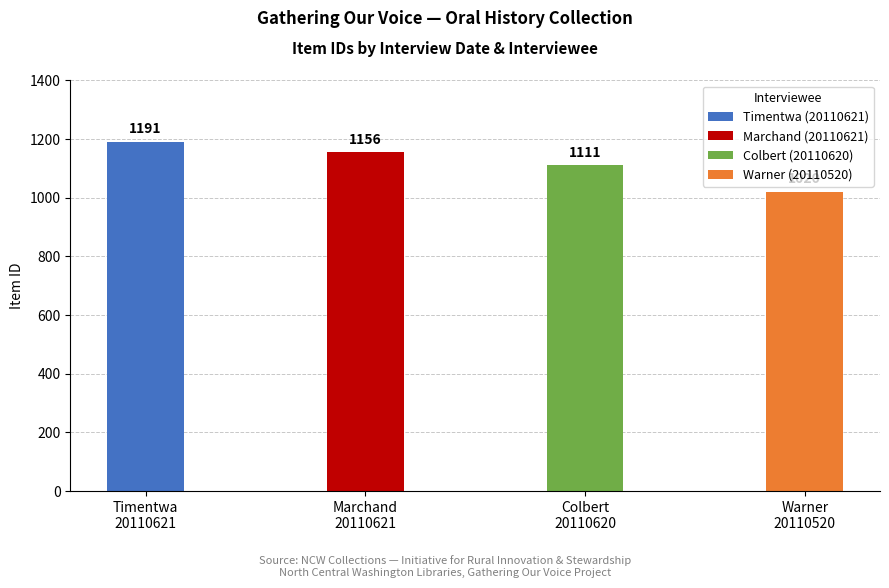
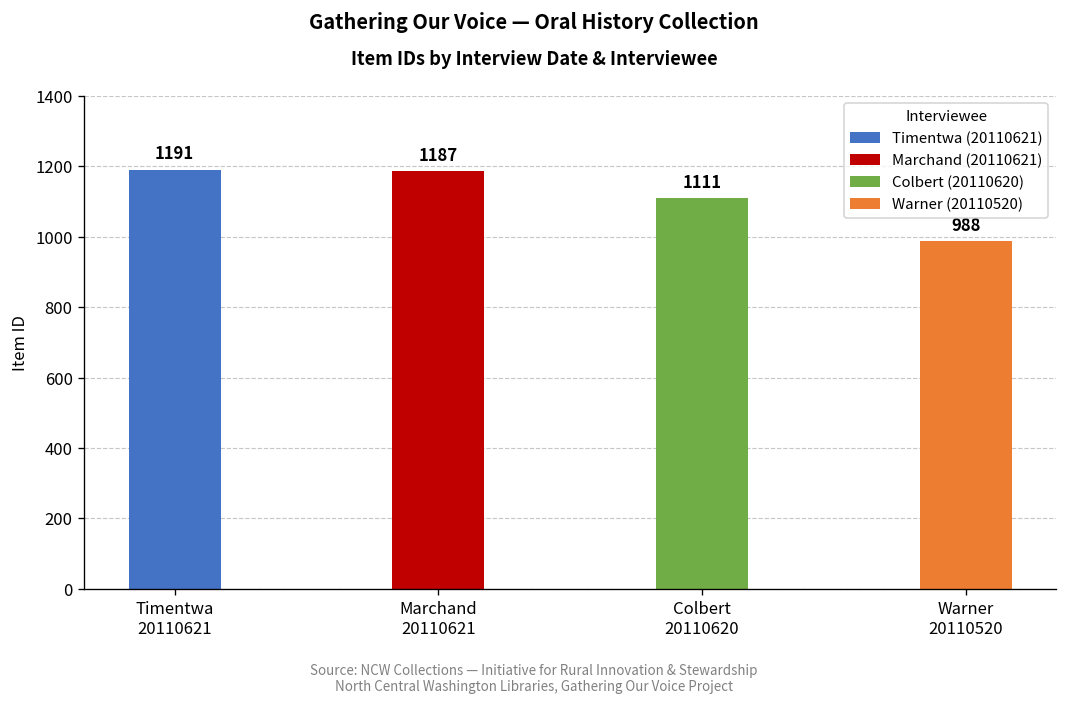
  {
    "Marchand (20110621)": {
-     "Marchand 20110621": 1156
+     "Marchand 20110621": 1187
    },
    "Colbert (20110620)": {
      "Colbert 20110620": 1111
    },
    "Warner (20110520)": {
-     "Warner 20110520": 1020
+     "Warner 20110520": 990
    }
  }
